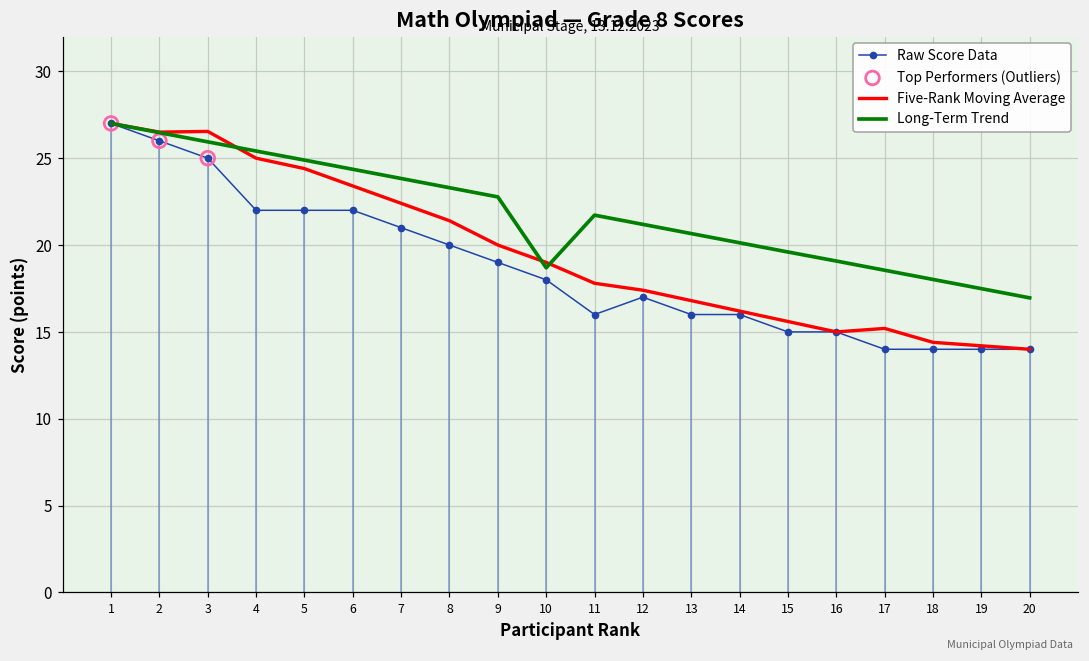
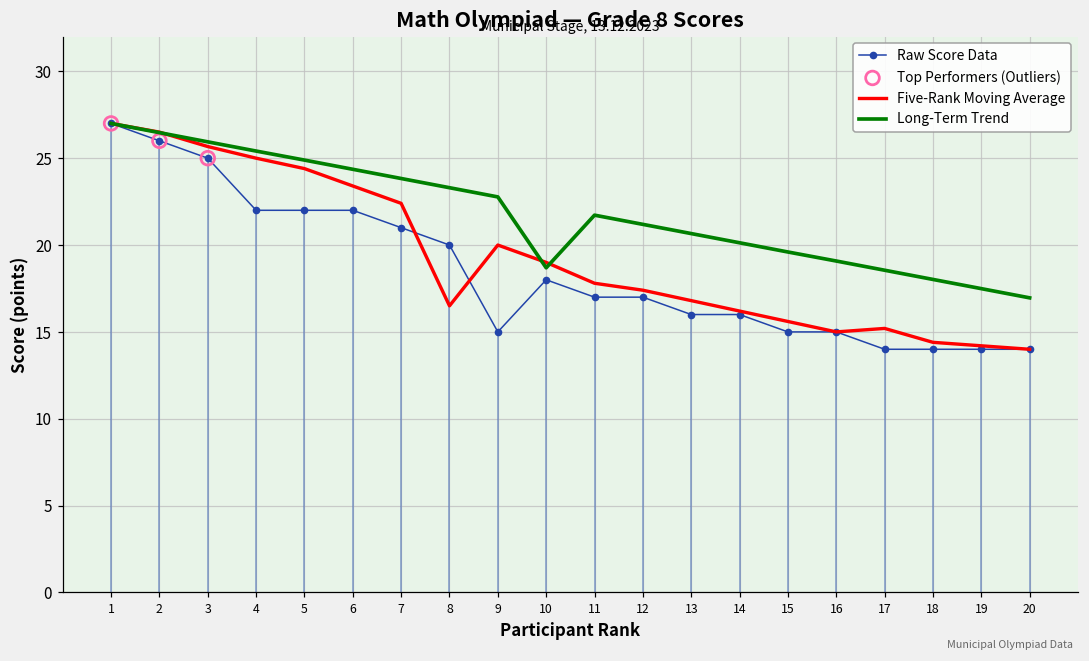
  {
    "Raw Score Data": {
      "4": 22,
      "5": 22,
      "6": 22,
      "7": 21,
      "8": 20,
-     "9": 19,
+     "9": 15,
      "10": 18,
-     "11": 16,
+     "11": 17,
      "12": 17,
      "13": 16,
      "14": 16,
      "15": 15,
      "17": 14,
      "18": 14,
      "19": 14
    },
    "Five-Rank Moving Average": {
-     "3": 26.5,
+     "3": 25.7,
      "4": 25.0,
      "5": 24.4,
      "6": 23.4,
      "7": 22.4,
-     "8": 21.4,
+     "8": 16.5,
      "9": 20.0,
      "10": 19.0,
      "11": 17.8,
      "12": 17.4,
      "13": 16.8,
      "14": 16.2,
      "15": 15.6,
      "17": 15.2,
      "18": 14.4,
      "19": 14.2
    },
    "Long-Term Trend": {
      "3": 25.9,
      "4": 25.4,
      "5": 24.9,
      "6": 24.4,
      "7": 23.8,
      "8": 23.3,
      "9": 22.8,
      "10": 18.7,
      "11": 21.7,
      "12": 21.2,
      "13": 20.7,
      "14": 20.1,
      "15": 19.6,
      "16": 19.1,
      "17": 18.6,
      "18": 18.0,
      "19": 17.5,
      "20": 17.0
    }
  }
